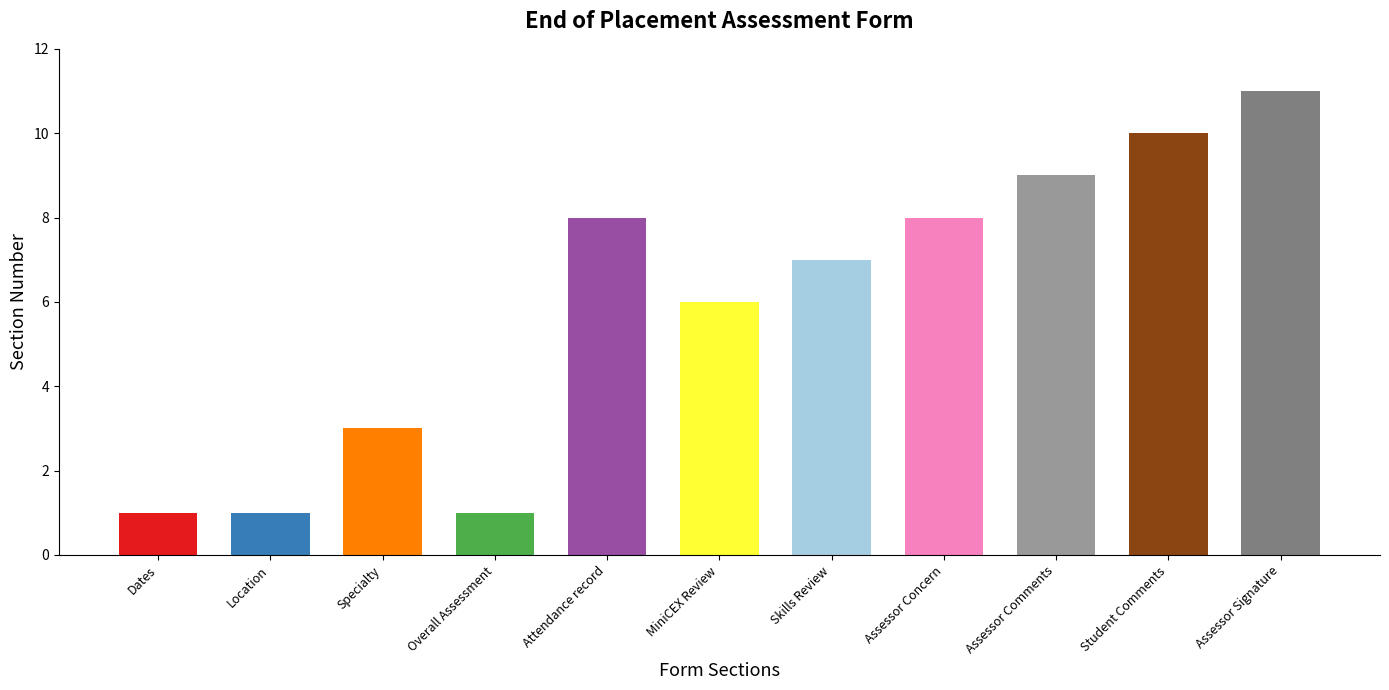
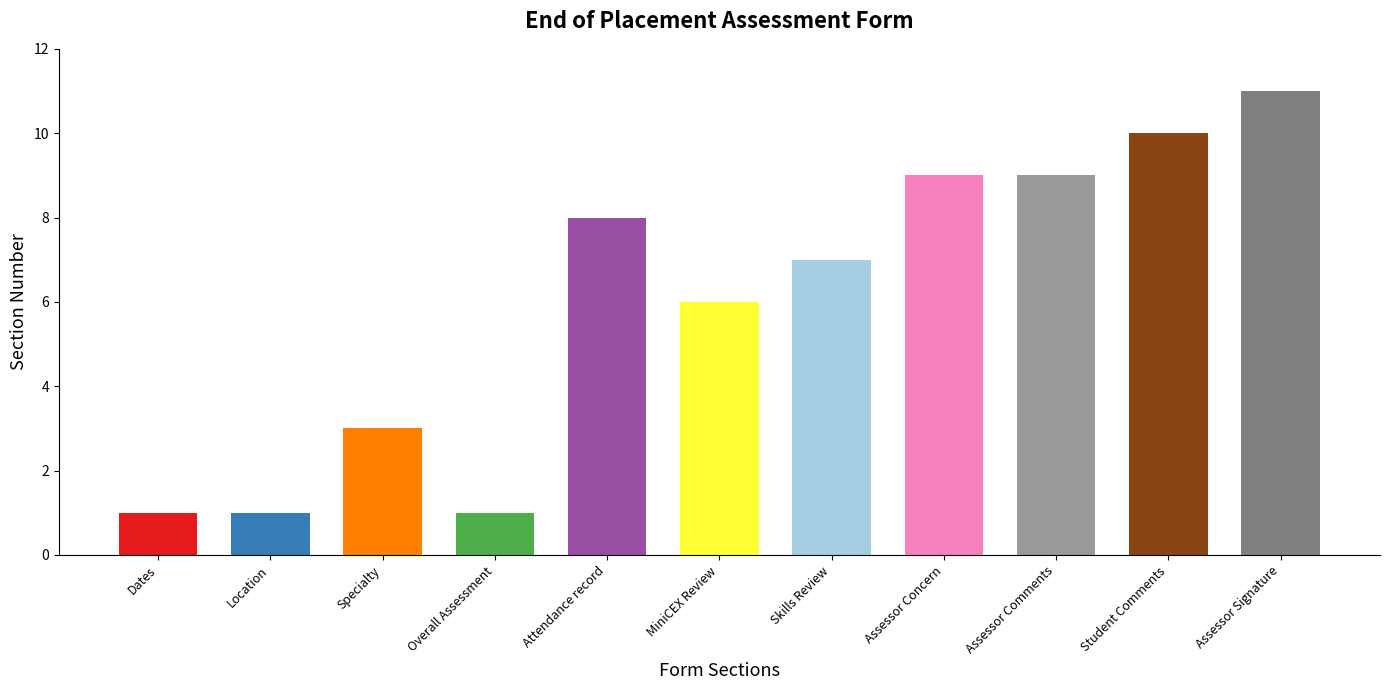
  {
    "Dates": 1,
    "Location": 1,
    "Specialty": 3,
    "Overall Assessment": 1,
    "Attendance record": 8,
    "MiniCEX Review": 6,
    "Skills Review": 7,
-   "Assessor Concern": 8,
+   "Assessor Concern": 9,
    "Assessor Comments": 9,
    "Student Comments": 10,
    "Assessor Signature": 11
  }
